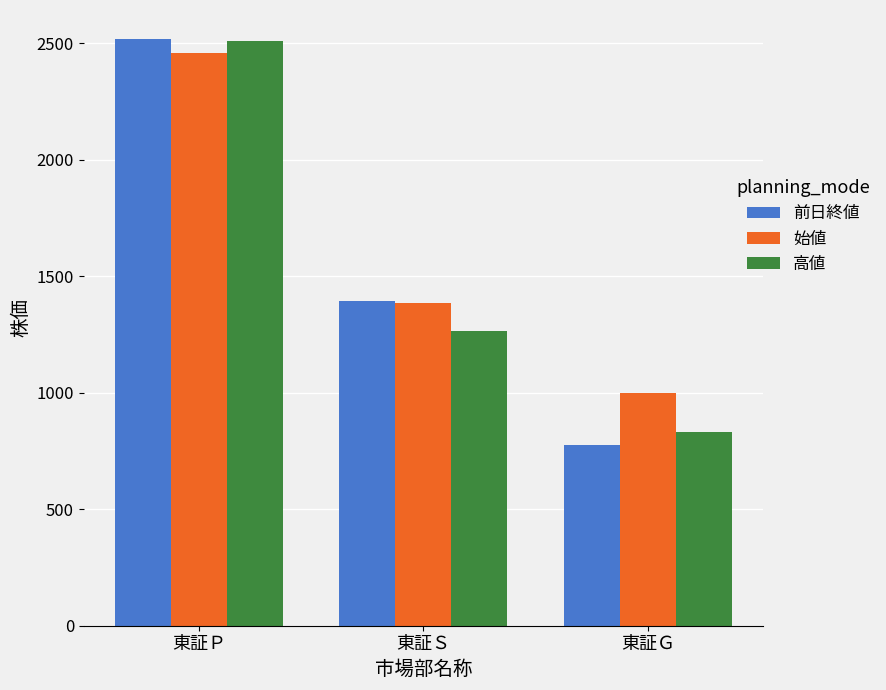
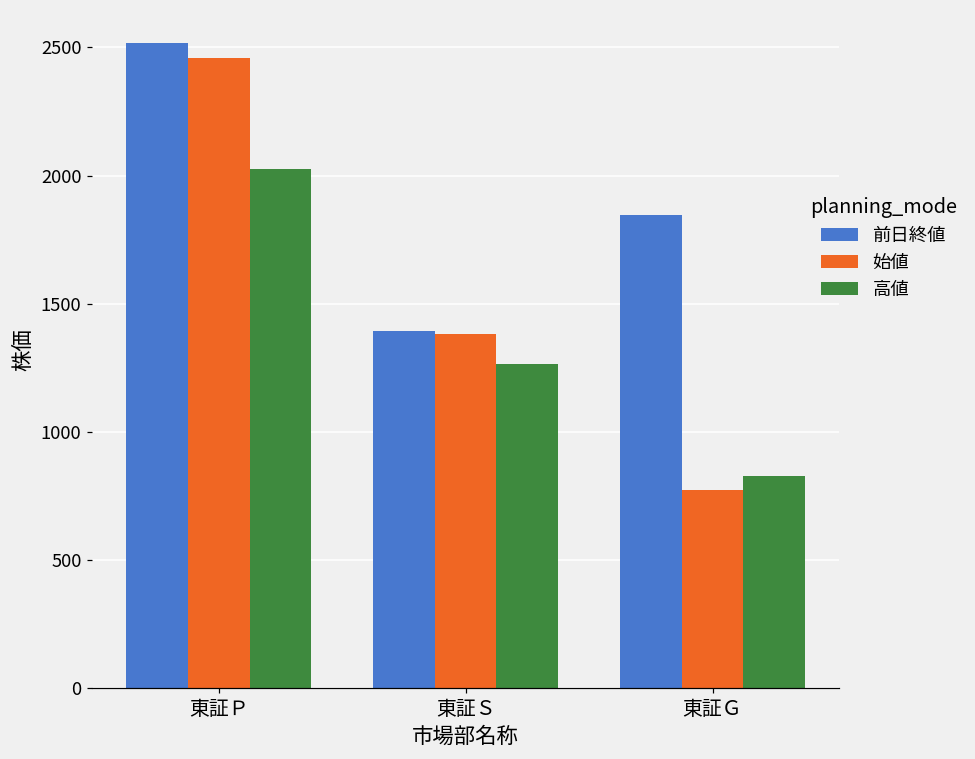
  {
    "前日終値": {
      "東証Ｐ": 2520,
      "東証Ｓ": 1390,
-     "東証Ｇ": 780
+     "東証Ｇ": 1850
    },
    "始値": {
      "東証Ｐ": 2460,
      "東証Ｓ": 1380,
-     "東証Ｇ": 1000
+     "東証Ｇ": 770
    },
    "高値": {
-     "東証Ｐ": 2510,
+     "東証Ｐ": 2020,
      "東証Ｓ": 1260,
      "東証Ｇ": 830
    }
  }
